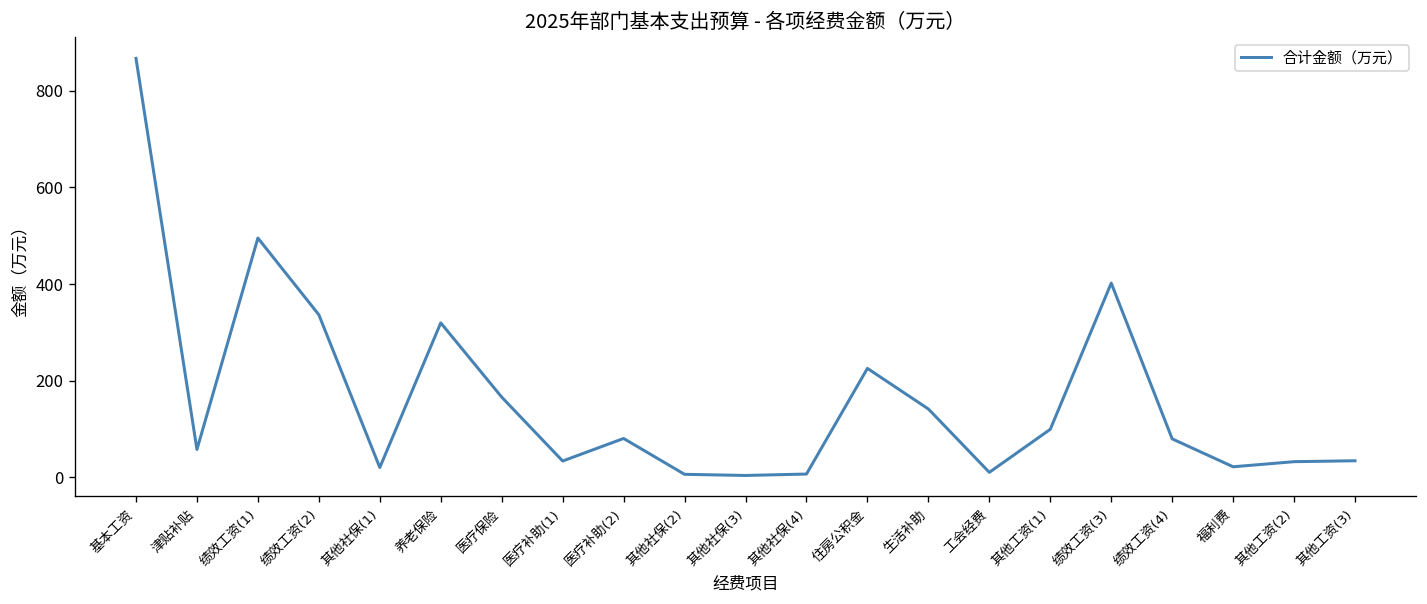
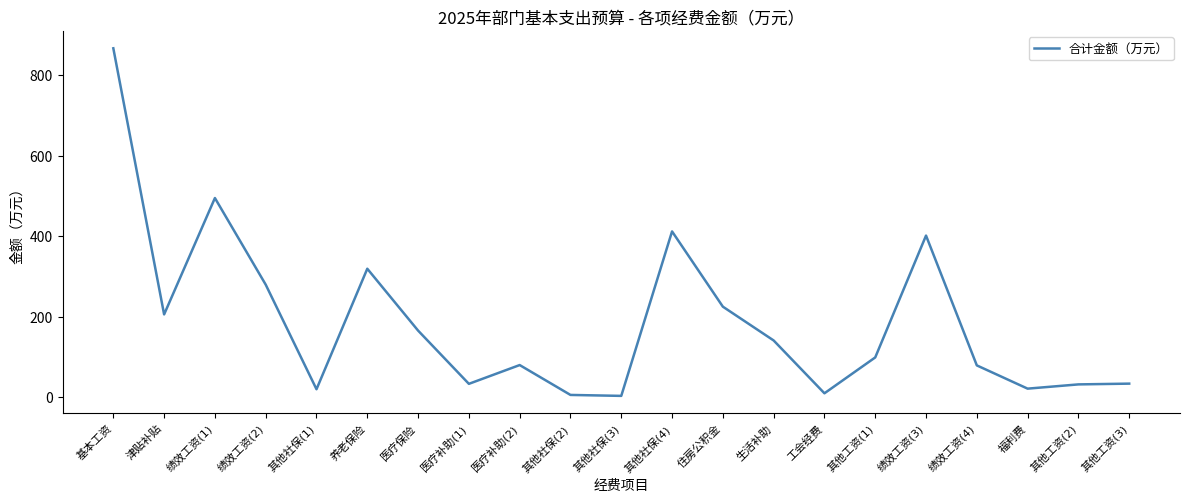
  {
    "基本工资": 870,
-   "津贴补贴": 60,
+   "津贴补贴": 210,
    "绩效工资(1)": 500,
-   "绩效工资(2)": 340,
+   "绩效工资(2)": 280,
    "其他社保(1)": 20,
    "养老保险": 320,
    "医疗保险": 170,
    "医疗补助(1)": 30,
    "医疗补助(2)": 80,
    "其他社保(2)": 10,
    "其他社保(3)": 0,
-   "其他社保(4)": 10,
+   "其他社保(4)": 410,
    "住房公积金": 230,
    "生活补助": 140,
    "工会经费": 10,
    "其他工资(1)": 100,
    "绩效工资(3)": 400,
    "绩效工资(4)": 80,
    "福利费": 20,
    "其他工资(2)": 30,
    "其他工资(3)": 30
  }
